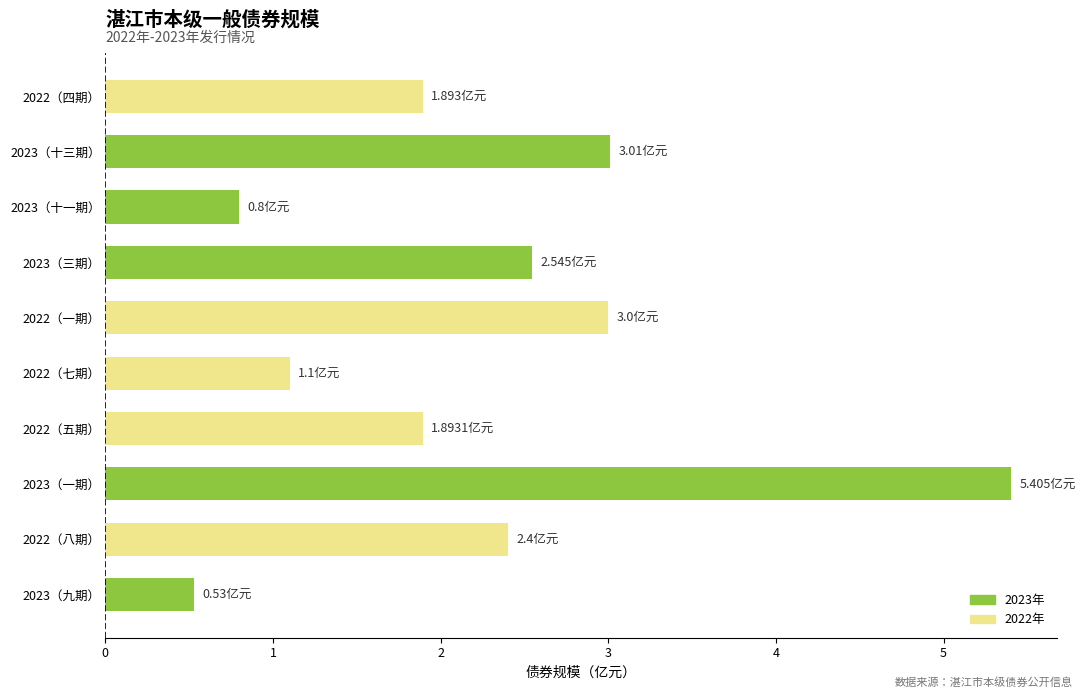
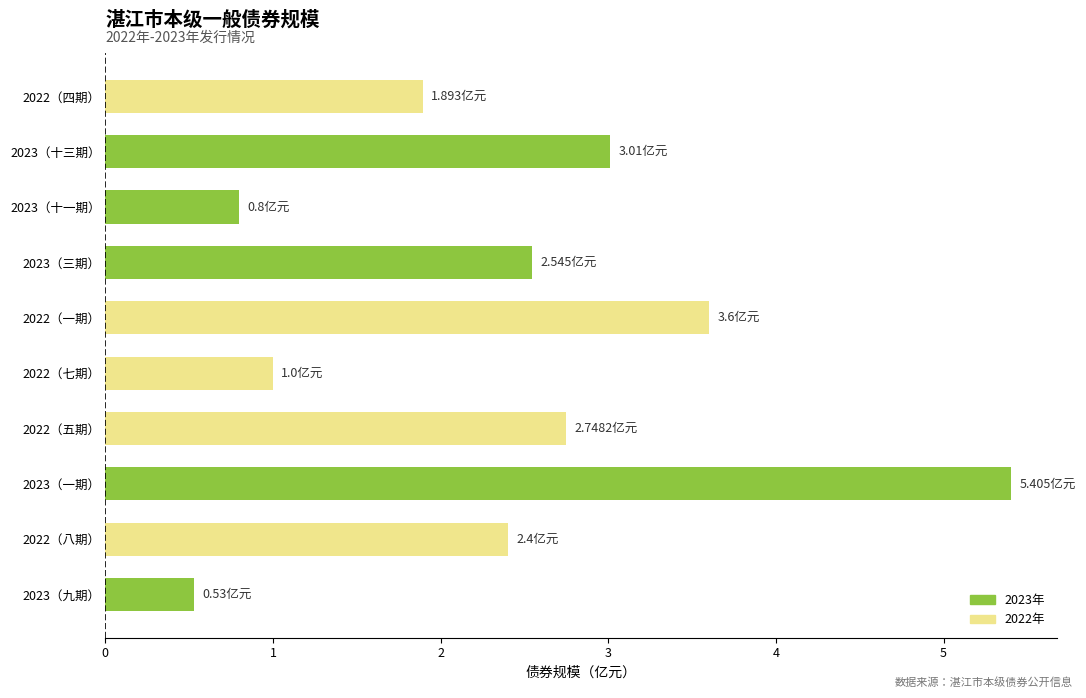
  {
    "2022（四期）": 1.893,
    "2023（十三期）": 3.01,
    "2023（十一期）": 0.8,
    "2023（三期）": 2.545,
-   "2022（一期）": 3.0,
-   "2022（七期）": 1.1,
-   "2022（五期）": 1.8931,
+   "2022（一期）": 3.6,
+   "2022（七期）": 1.0,
+   "2022（五期）": 2.7482,
    "2023（一期）": 5.405,
    "2022（八期）": 2.4,
    "2023（九期）": 0.53
  }
